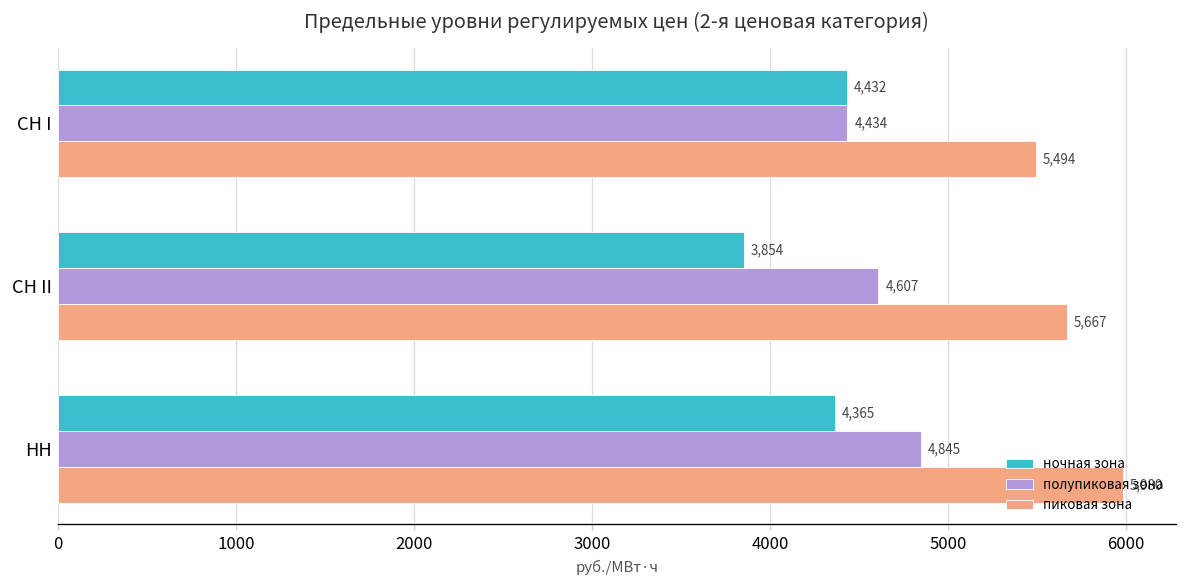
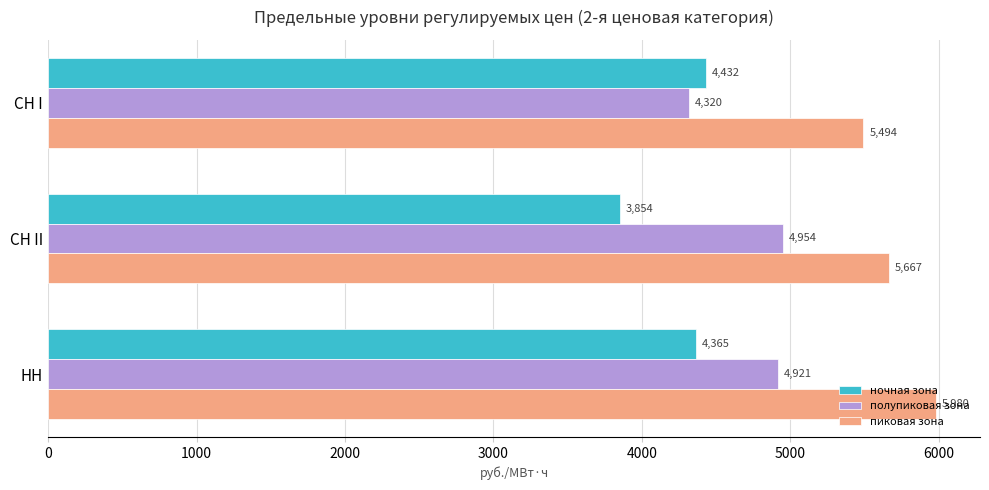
  {
    "ночная зона": {
      "СН I": "4,432",
      "СН II": "3,854",
      "НН": "4,365"
    },
    "полупиковая зона": {
-     "СН I": "4,434",
-     "СН II": "4,607",
-     "НН": "4,845"
+     "СН I": "4,320",
+     "СН II": "4,954",
+     "НН": "4,921"
    },
    "пиковая зона": {
      "СН I": "5,494",
      "СН II": "5,667",
      "НН": "5,980"
    }
  }
